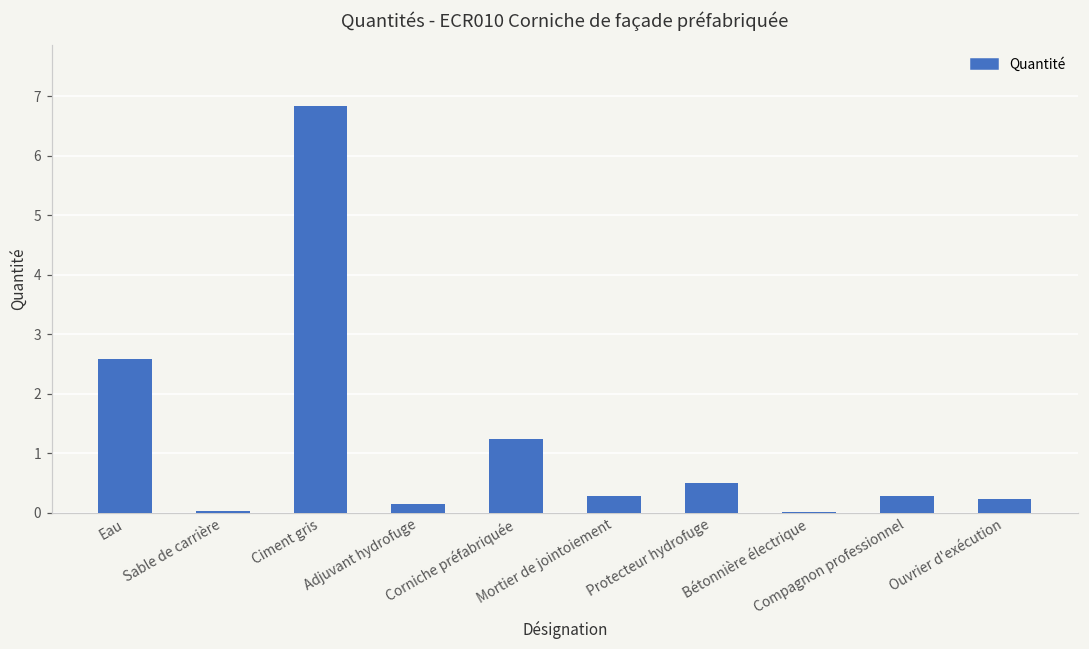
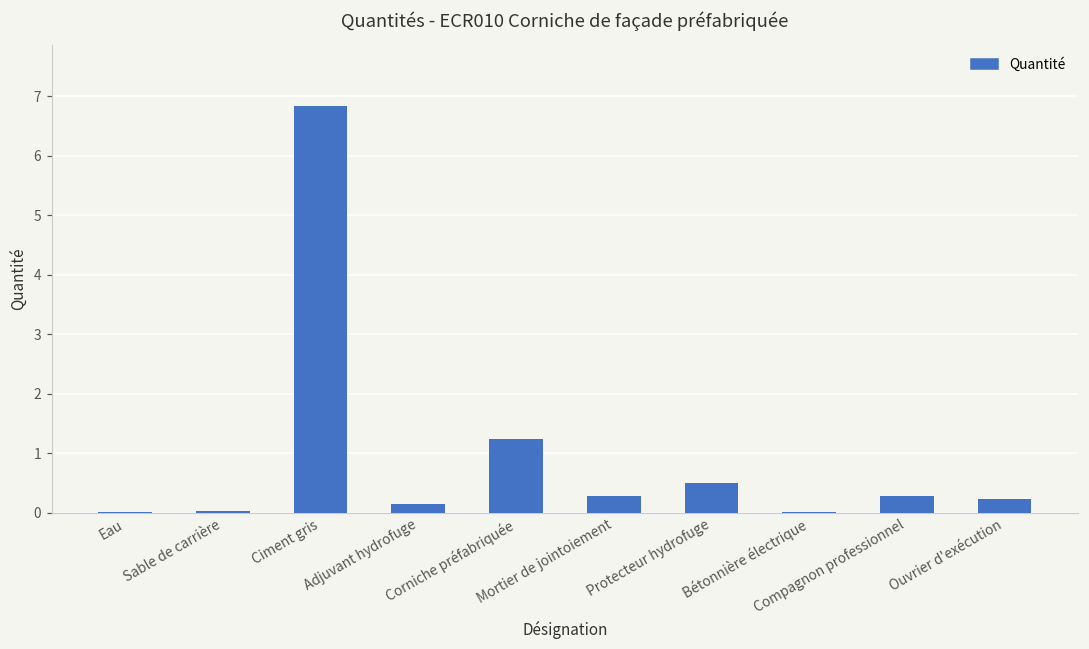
  {
-   "Eau": 2.6,
+   "Eau": 0.0,
    "Ciment gris": 6.8,
    "Adjuvant hydrofuge": 0.1,
    "Corniche préfabriquée": 1.2,
    "Mortier de jointoiement": 0.3,
    "Protecteur hydrofuge": 0.5,
    "Compagnon professionnel": 0.3,
    "Ouvrier d'exécution": 0.2
  }
